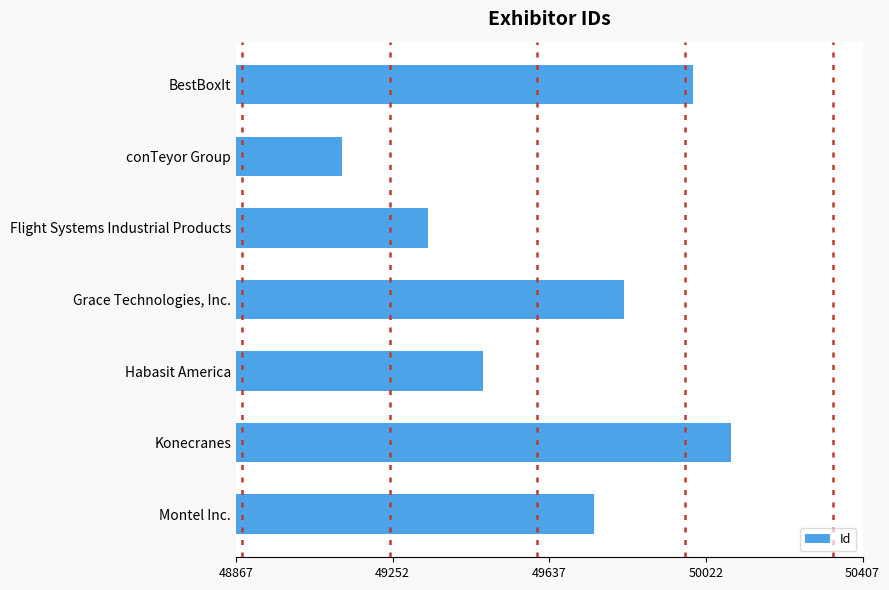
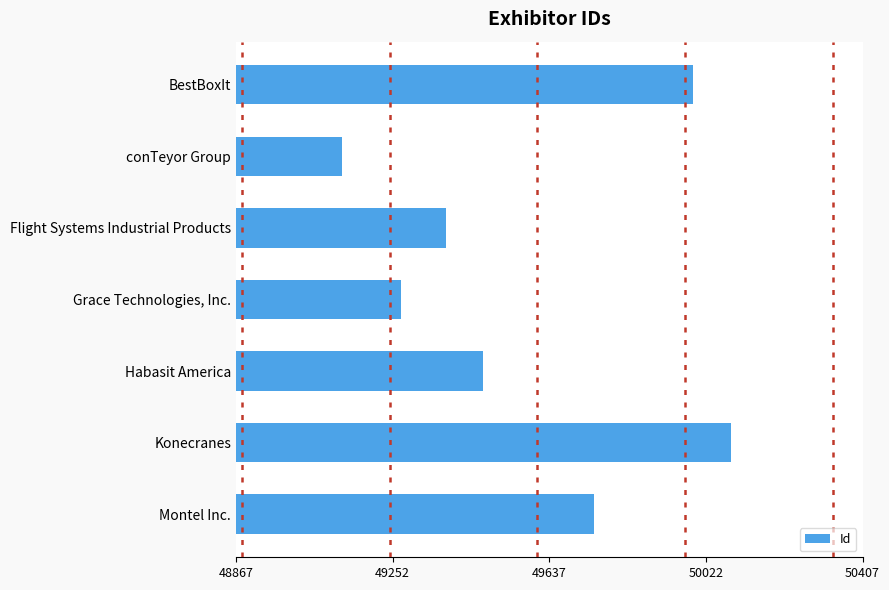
  {
    "BestBoxIt": 49990,
    "conTeyor Group": 49130,
-   "Flight Systems Industrial Products": 49340,
-   "Grace Technologies, Inc.": 49820,
+   "Flight Systems Industrial Products": 49380,
+   "Grace Technologies, Inc.": 49270,
    "Habasit America": 49480,
    "Konecranes": 50080,
    "Montel Inc.": 49750
  }
